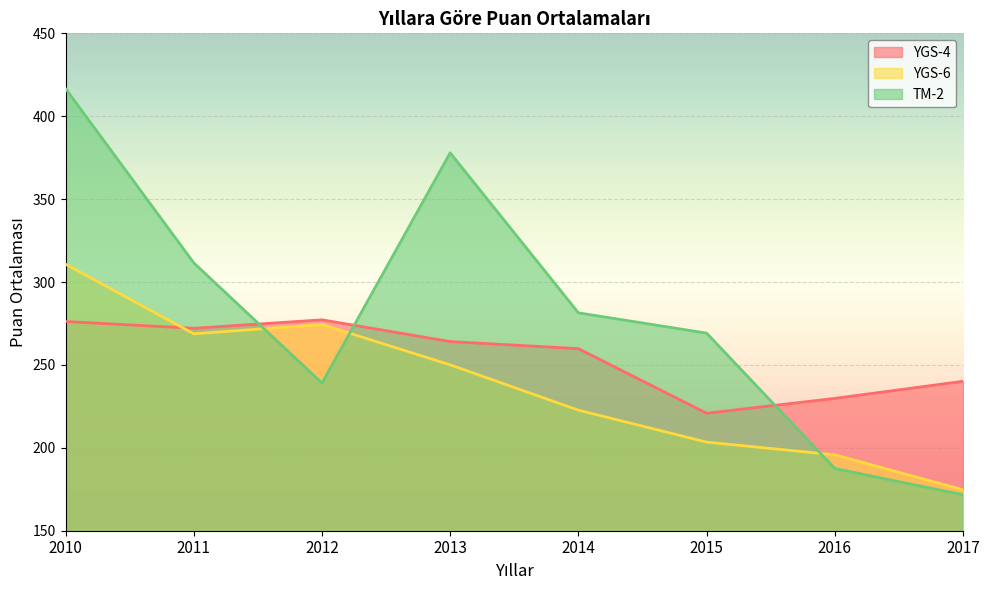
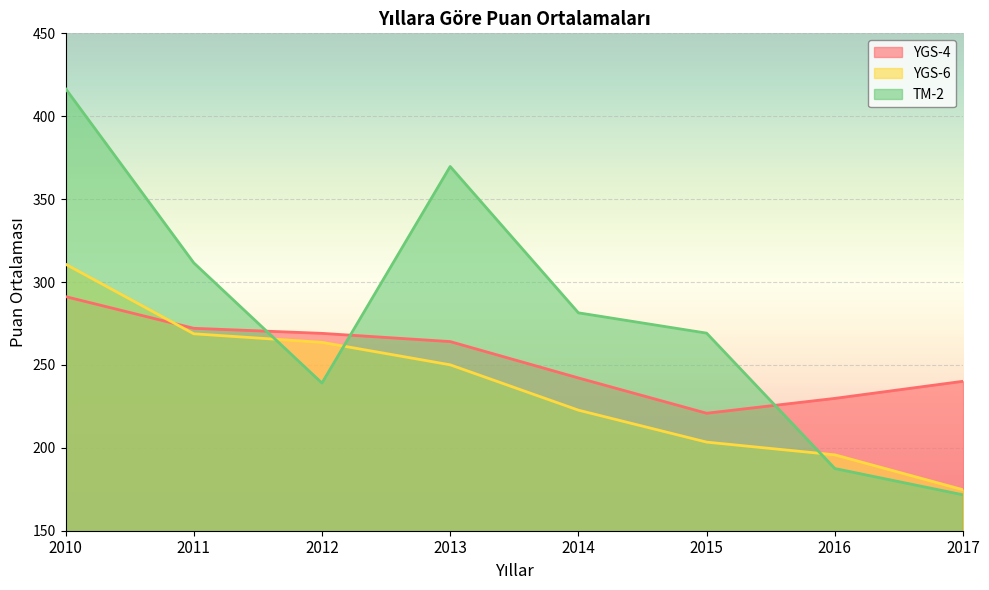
  {
    "YGS-4": {
-     "2010": 276,
+     "2010": 291,
      "2011": 272,
-     "2012": 277,
+     "2012": 269,
      "2013": 264,
-     "2014": 260,
+     "2014": 242,
      "2015": 221,
      "2016": 230,
      "2017": 240
    },
    "YGS-6": {
      "2010": 311,
      "2011": 269,
-     "2012": 274,
+     "2012": 264,
      "2013": 250,
      "2014": 223,
      "2015": 203,
      "2016": 196,
      "2017": 175
    },
    "TM-2": {
      "2010": 417,
      "2011": 312,
      "2012": 239,
-     "2013": 378,
+     "2013": 370,
      "2014": 281,
      "2015": 269,
      "2016": 188,
      "2017": 172
    }
  }
